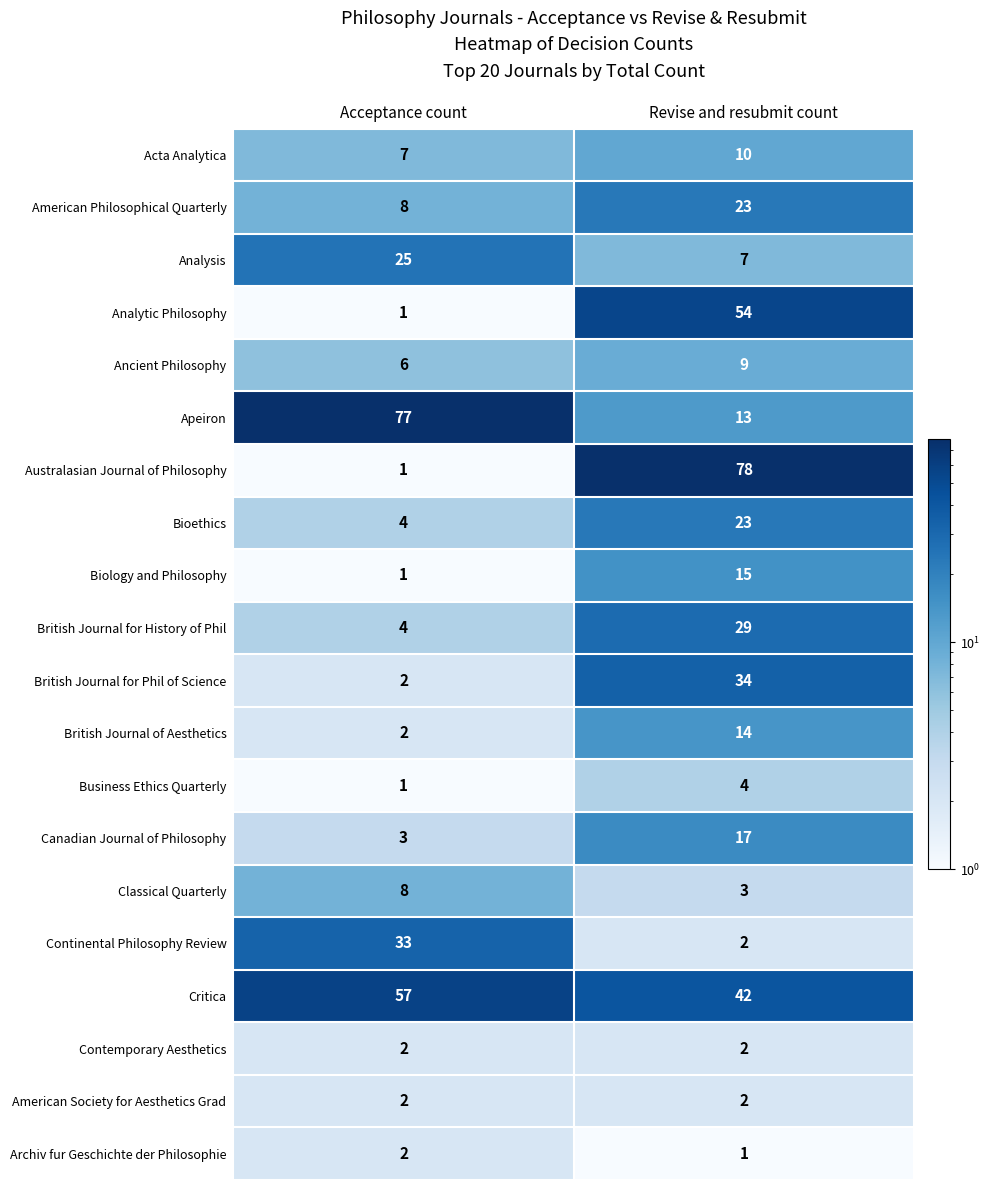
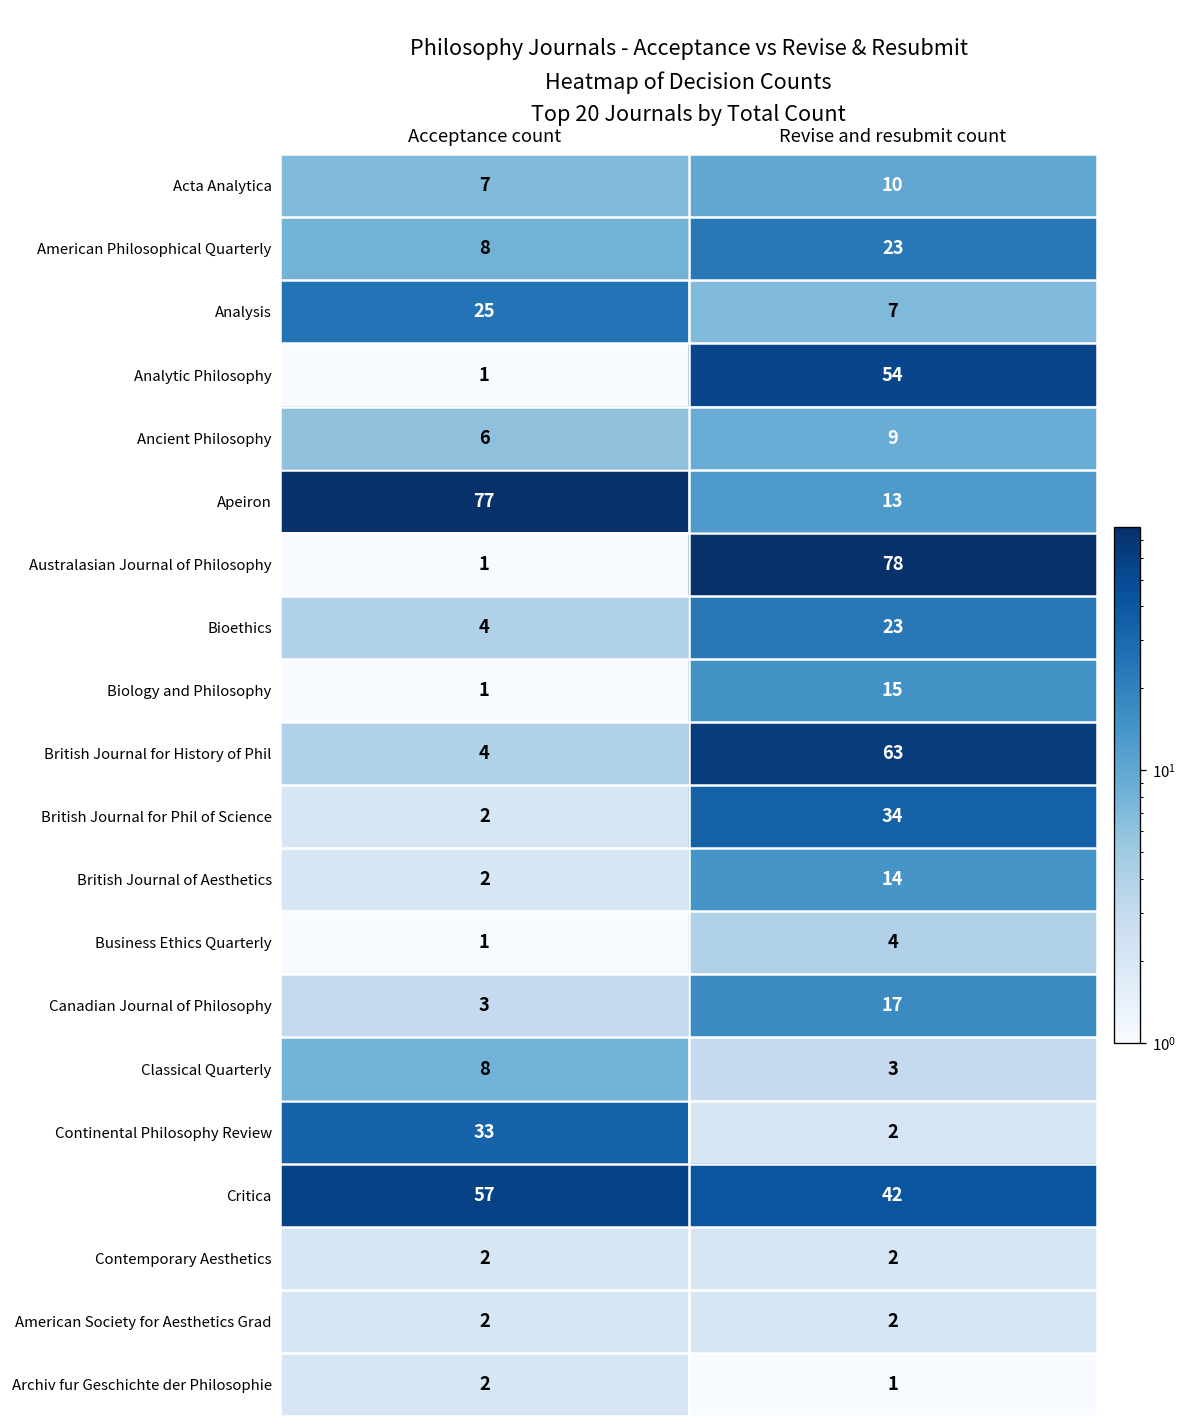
  {
    "Acta Analytica": {
      "Acceptance count": 7,
      "Revise and resubmit count": 10
    },
    "American Philosophical Quarterly": {
      "Acceptance count": 8,
      "Revise and resubmit count": 23
    },
    "Analysis": {
      "Acceptance count": 25,
      "Revise and resubmit count": 7
    },
    "Analytic Philosophy": {
      "Acceptance count": 1,
      "Revise and resubmit count": 54
    },
    "Ancient Philosophy": {
      "Acceptance count": 6,
      "Revise and resubmit count": 9
    },
    "Apeiron": {
      "Acceptance count": 77,
      "Revise and resubmit count": 13
    },
    "Australasian Journal of Philosophy": {
      "Acceptance count": 1,
      "Revise and resubmit count": 78
    },
    "Bioethics": {
      "Acceptance count": 4,
      "Revise and resubmit count": 23
    },
    "Biology and Philosophy": {
      "Acceptance count": 1,
      "Revise and resubmit count": 15
    },
    "British Journal for History of Phil": {
      "Acceptance count": 4,
-     "Revise and resubmit count": 29
+     "Revise and resubmit count": 63
    },
    "British Journal for Phil of Science": {
      "Acceptance count": 2,
      "Revise and resubmit count": 34
    },
    "British Journal of Aesthetics": {
      "Acceptance count": 2,
      "Revise and resubmit count": 14
    },
    "Business Ethics Quarterly": {
      "Acceptance count": 1,
      "Revise and resubmit count": 4
    },
    "Canadian Journal of Philosophy": {
      "Acceptance count": 3,
      "Revise and resubmit count": 17
    },
    "Classical Quarterly": {
      "Acceptance count": 8,
      "Revise and resubmit count": 3
    },
    "Continental Philosophy Review": {
      "Acceptance count": 33,
      "Revise and resubmit count": 2
    },
    "Critica": {
      "Acceptance count": 57,
      "Revise and resubmit count": 42
    },
    "Contemporary Aesthetics": {
      "Acceptance count": 2,
      "Revise and resubmit count": 2
    },
    "American Society for Aesthetics Grad": {
      "Acceptance count": 2,
      "Revise and resubmit count": 2
    },
    "Archiv fur Geschichte der Philosophie": {
      "Acceptance count": 2,
      "Revise and resubmit count": 1
    }
  }
